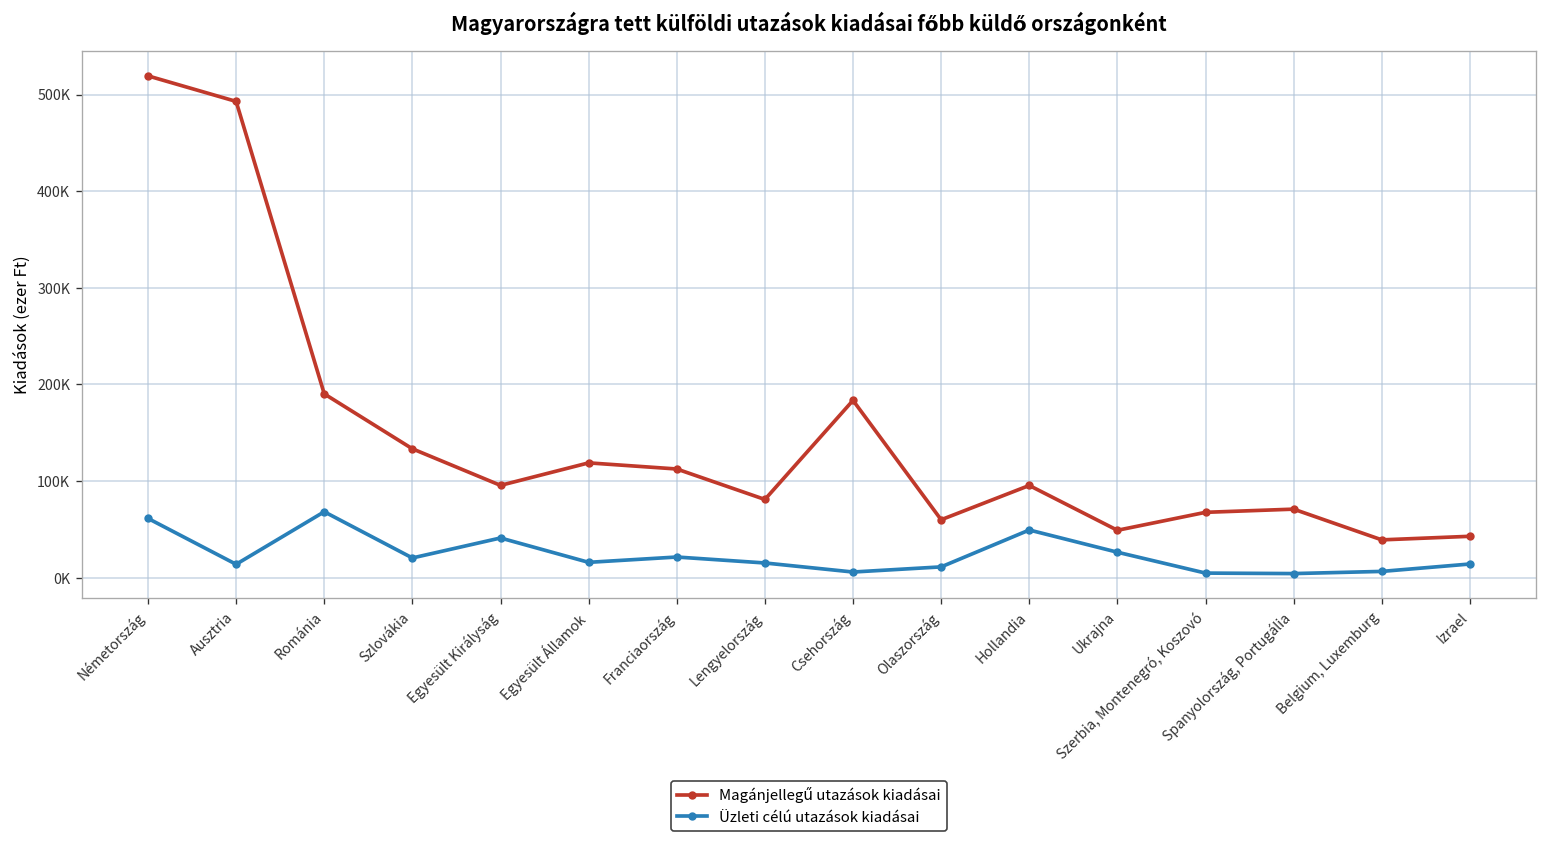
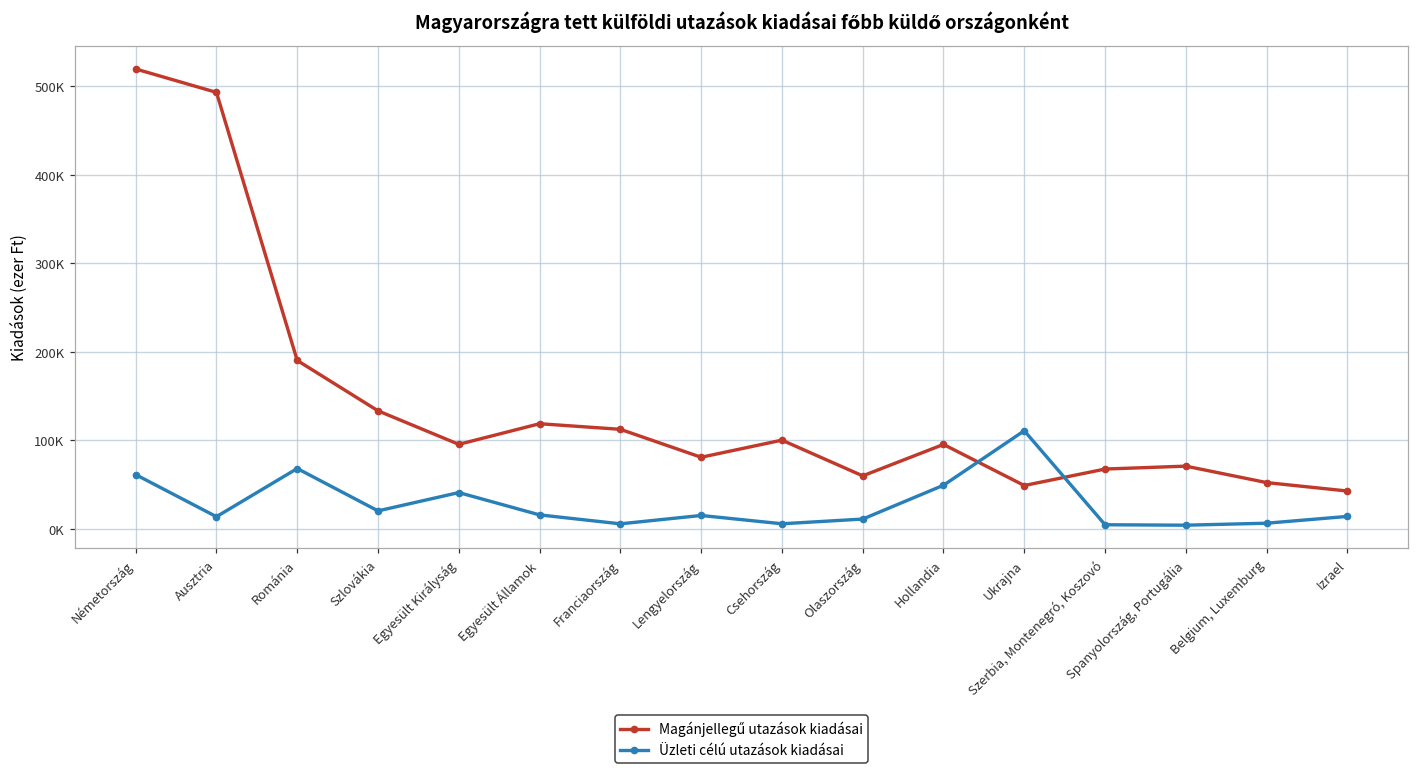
  {
    "Magánjellegű utazások kiadásai": {
      "Németország": 520000,
      "Ausztria": 490000,
      "Románia": 190000,
      "Szlovákia": 130000,
      "Egyesült Királyság": 100000,
      "Egyesült Államok": 120000,
      "Franciaország": 110000,
      "Lengyelország": 80000,
-     "Csehország": 180000,
+     "Csehország": 100000,
      "Olaszország": 60000,
      "Hollandia": 100000,
      "Ukrajna": 50000,
      "Szerbia, Montenegró, Koszovó": 70000,
      "Spanyolország, Portugália": 70000,
-     "Belgium, Luxemburg": 40000,
+     "Belgium, Luxemburg": 50000,
      "Izrael": 40000
    },
    "Üzleti célú utazások kiadásai": {
      "Németország": 60000,
      "Ausztria": 10000,
      "Románia": 70000,
      "Szlovákia": 20000,
      "Egyesült Királyság": 40000,
      "Egyesült Államok": 20000,
-     "Franciaország": 20000,
+     "Franciaország": 10000,
      "Lengyelország": 20000,
      "Csehország": 10000,
      "Olaszország": 10000,
      "Hollandia": 50000,
-     "Ukrajna": 30000,
+     "Ukrajna": 110000,
      "Szerbia, Montenegró, Koszovó": 0,
      "Spanyolország, Portugália": 0,
      "Belgium, Luxemburg": 10000,
      "Izrael": 10000
    }
  }
